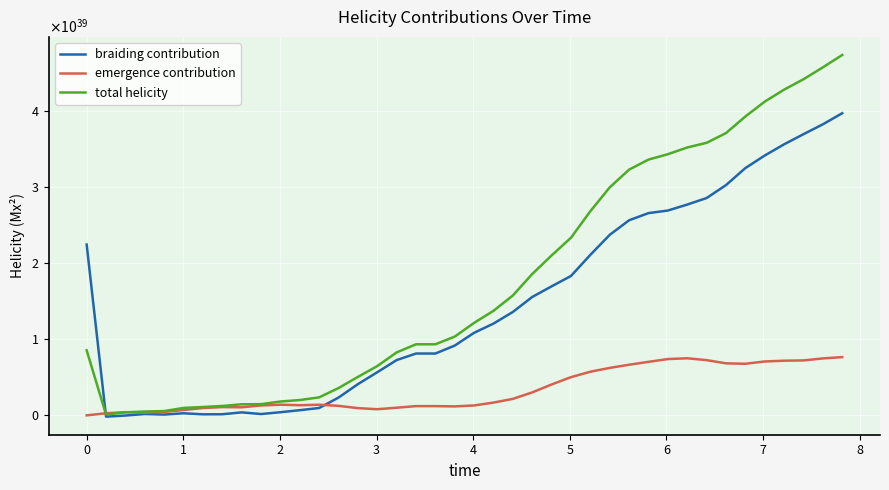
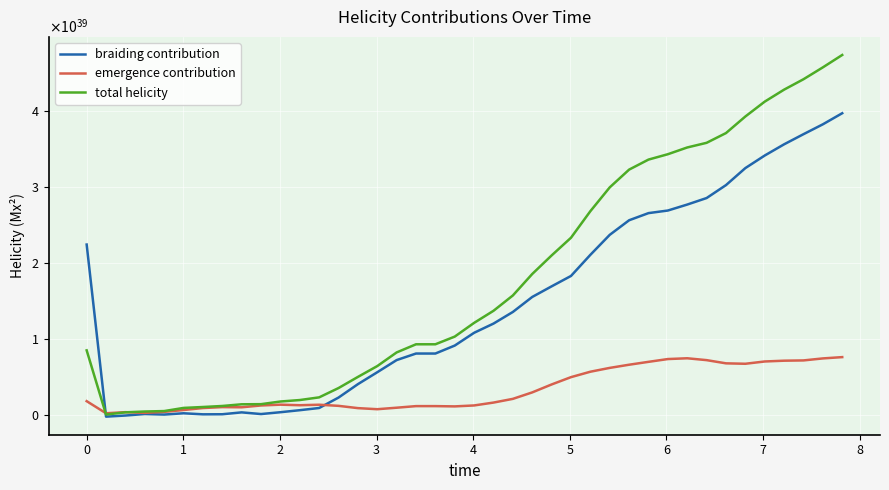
  {
    "braiding contribution": {
      "0": 2200000000000000000000000000000000000000,
      "1": 0
    },
    "emergence contribution": {
-     "0": 0
+     "0": 200000000000000000000000000000000000000
    },
    "total helicity": {
      "0": 900000000000000000000000000000000000000
    }
  }
